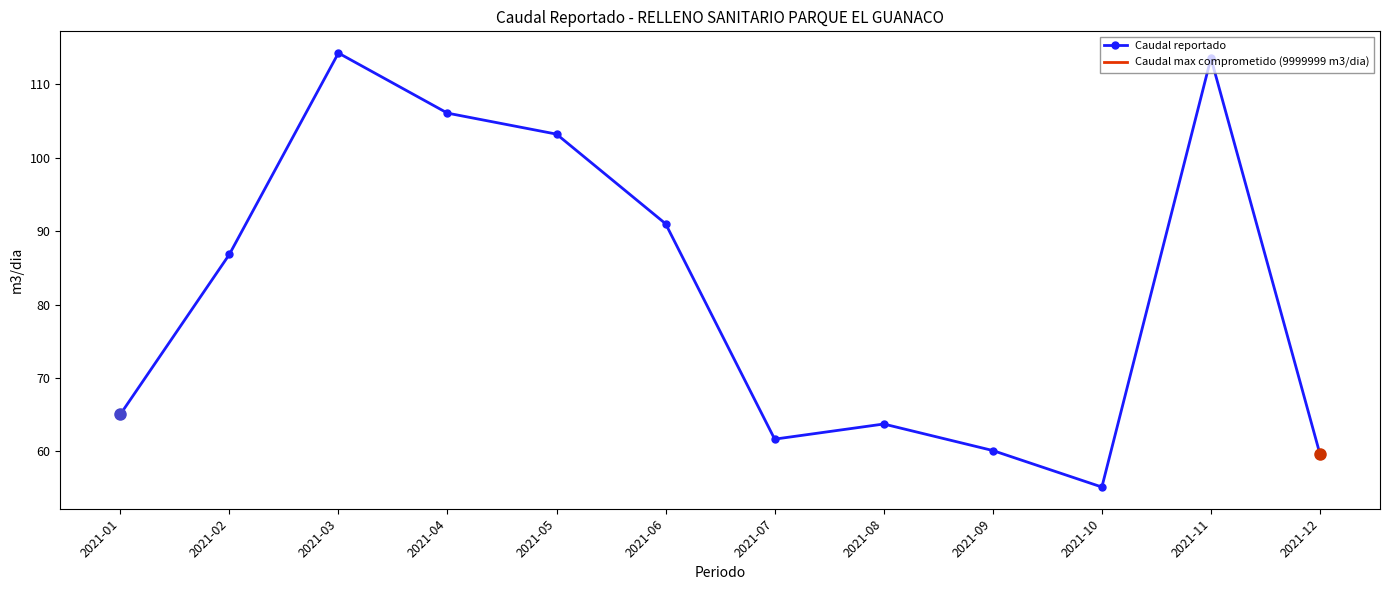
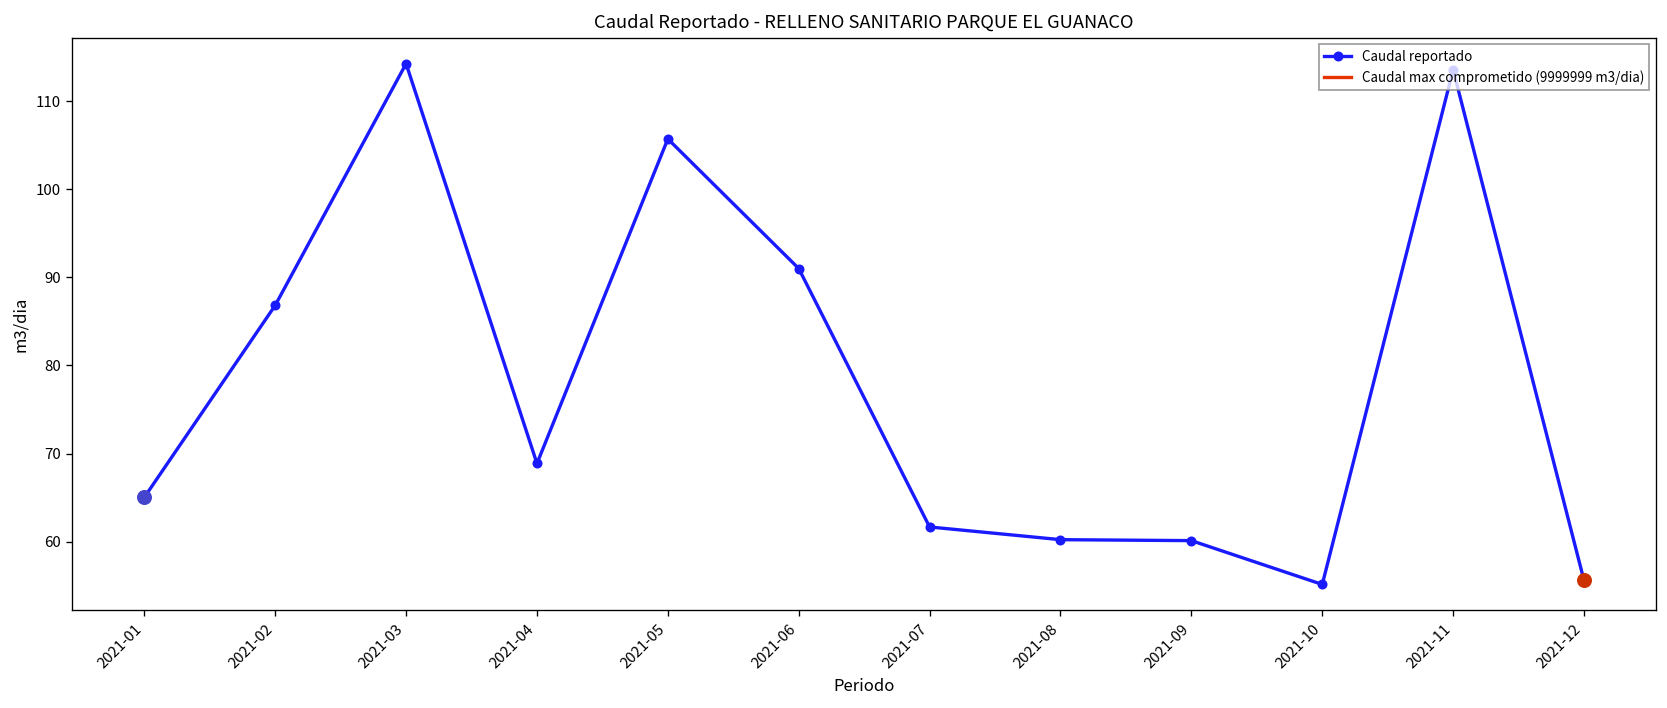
  {
    "Caudal reportado": {
      "2021-02": 87,
      "2021-03": 114,
-     "2021-04": 106,
-     "2021-05": 103,
+     "2021-04": 69,
+     "2021-05": 106,
      "2021-06": 91,
      "2021-07": 62,
-     "2021-08": 64,
+     "2021-08": 60,
      "2021-09": 60,
      "2021-10": 55,
-     "2021-12": 60
+     "2021-12": 56
    }
  }
